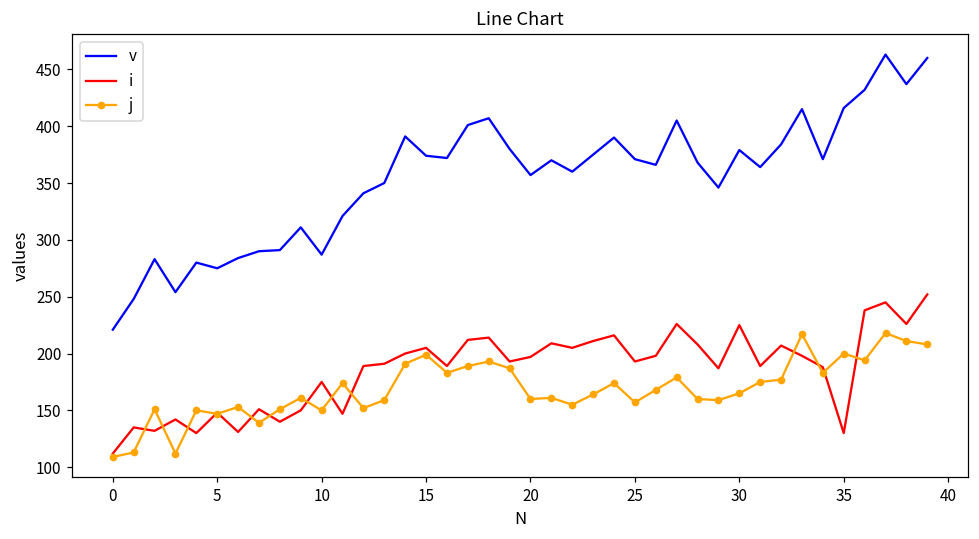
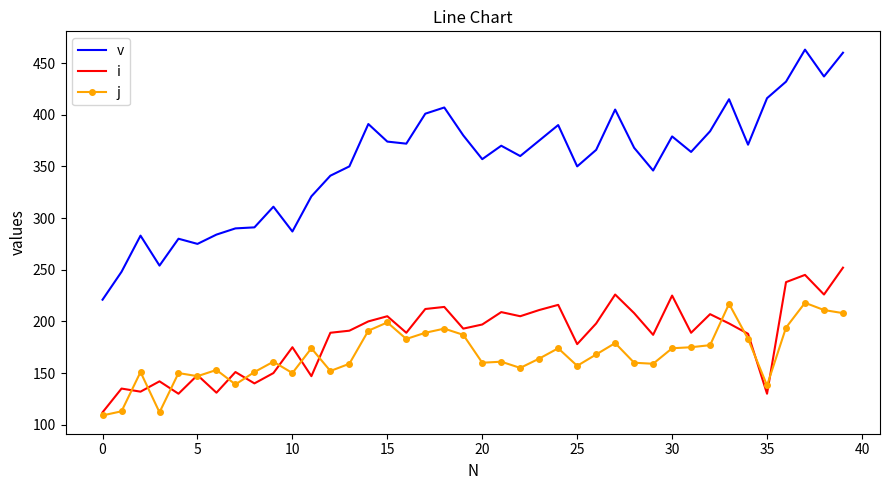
  {
    "v": {
      "0": 221,
      "5": 275,
      "10": 287,
      "15": 374,
      "20": 357,
-     "25": 371,
+     "25": 350,
      "30": 379,
      "35": 416
    },
    "i": {
      "0": 112,
      "10": 175,
      "15": 205,
      "20": 197,
-     "25": 193,
+     "25": 178,
      "30": 225,
      "35": 130
    },
    "j": {
      "0": 109,
      "10": 150,
      "15": 199,
      "20": 160,
      "25": 157,
-     "30": 165,
-     "35": 200
+     "30": 174,
+     "35": 138
    }
  }
